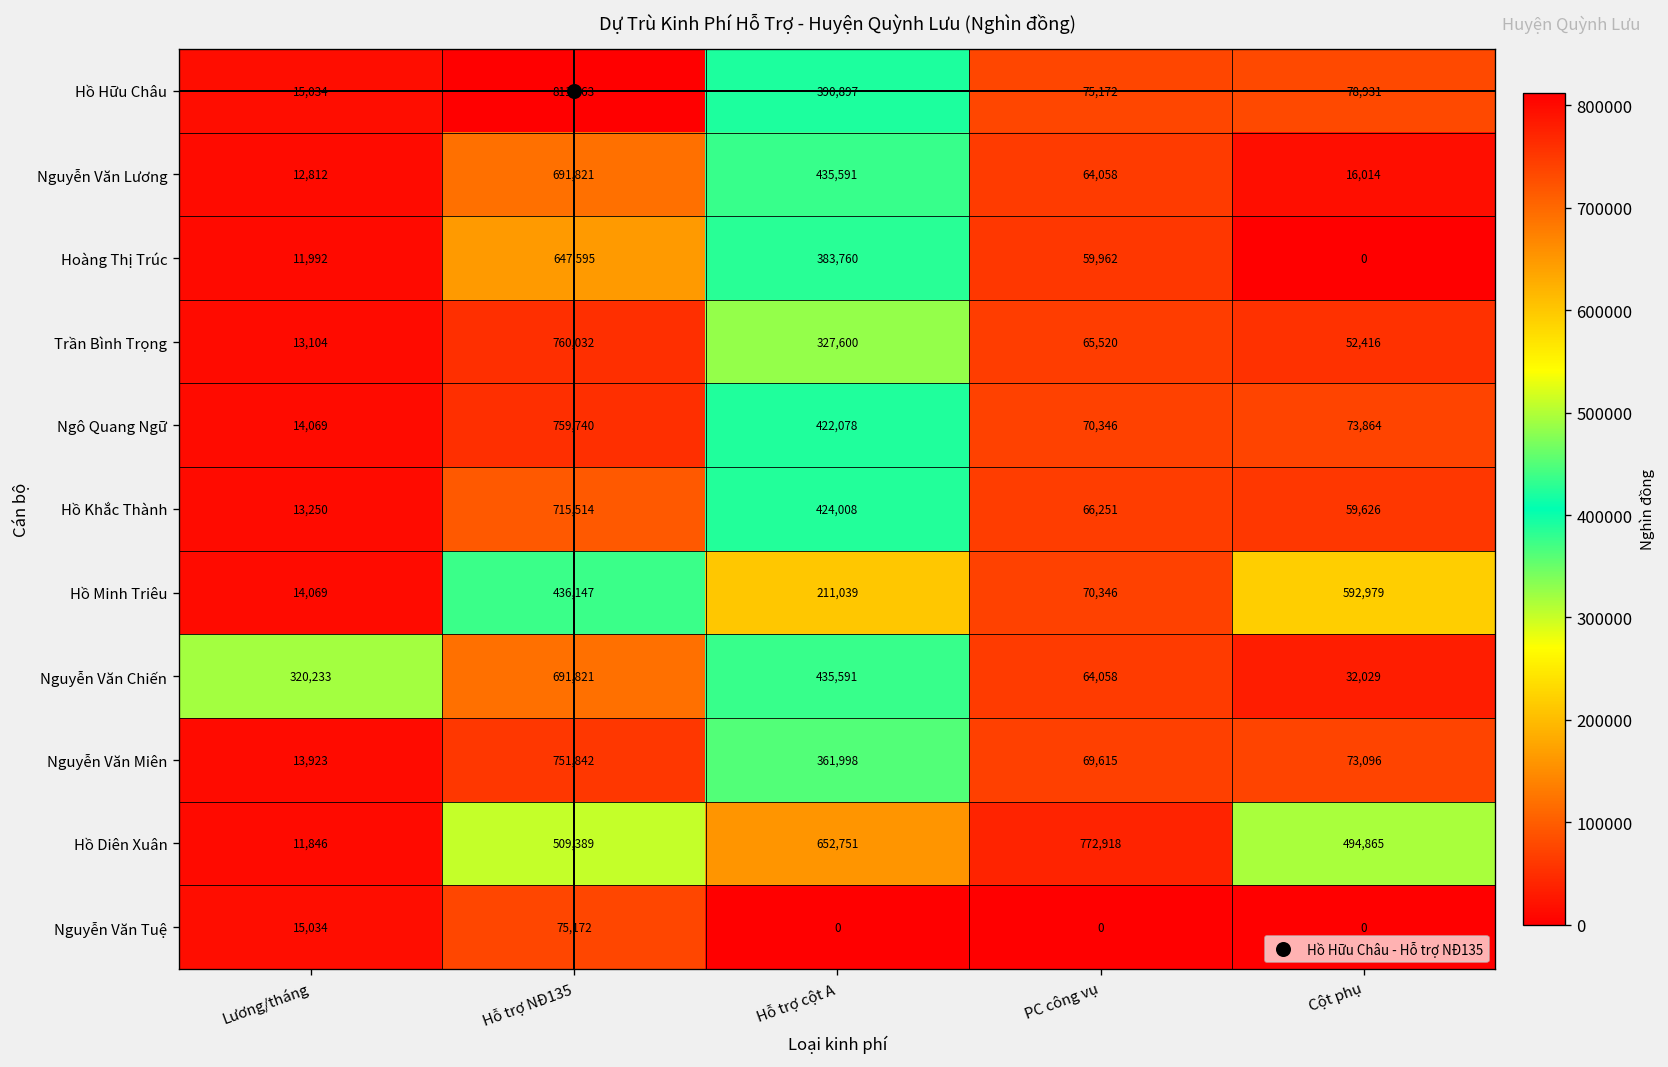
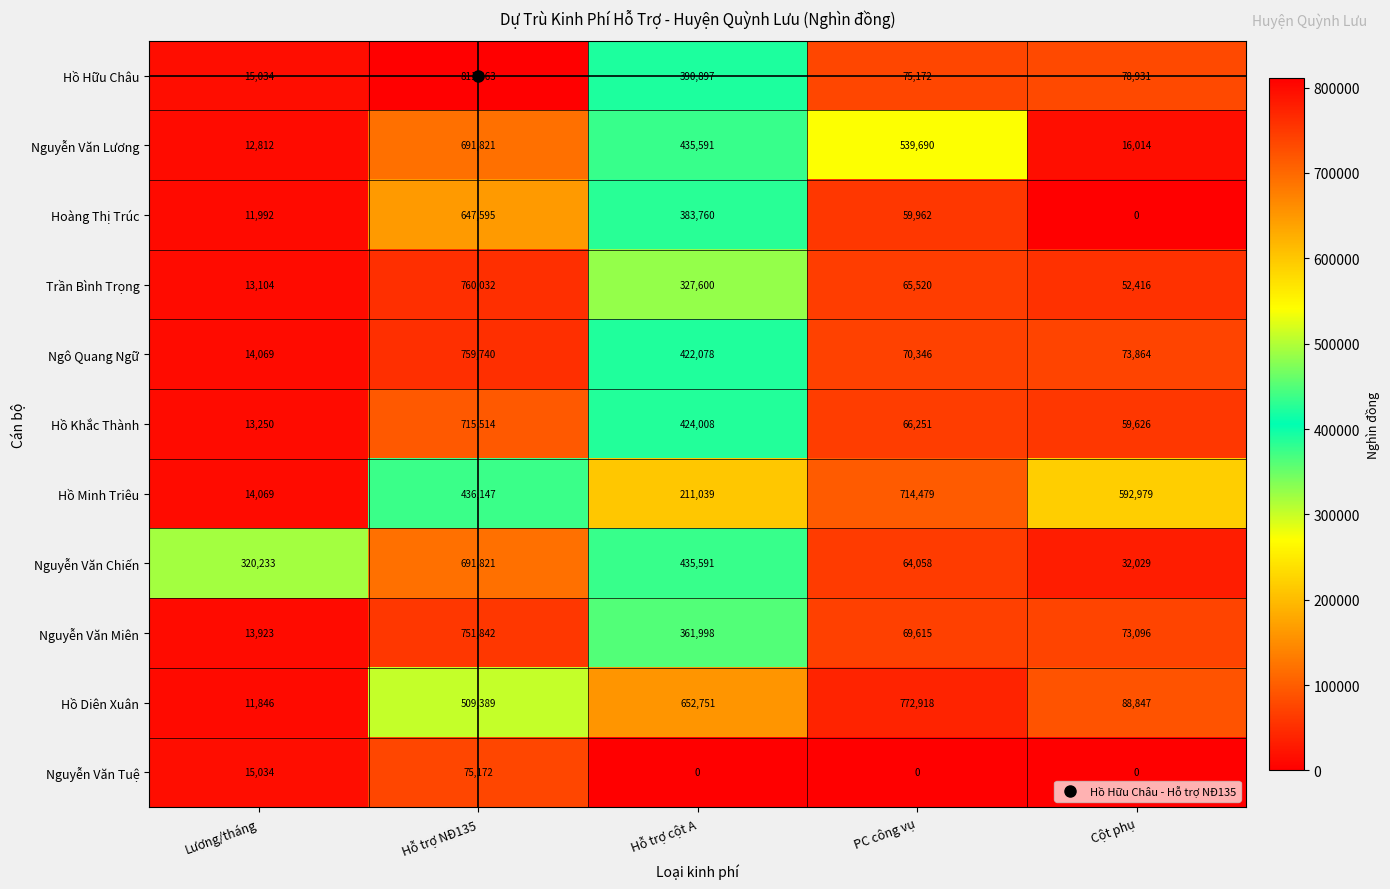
  {
    "Hồ Hữu Châu": {
      "Lương/tháng": "15,034",
      "Hỗ trợ cột A": "390,897",
      "PC công vụ": "75,172",
      "Cột phụ": "78,931"
    },
    "Nguyễn Văn Lương": {
      "Lương/tháng": "12,812",
      "Hỗ trợ NĐ135": "691,821",
      "Hỗ trợ cột A": "435,591",
-     "PC công vụ": "64,058",
+     "PC công vụ": "539,690",
      "Cột phụ": "16,014"
    },
    "Hoàng Thị Trúc": {
      "Lương/tháng": "11,992",
      "Hỗ trợ NĐ135": "647,595",
      "Hỗ trợ cột A": "383,760",
      "PC công vụ": "59,962",
      "Cột phụ": "0"
    },
    "Trần Bình Trọng": {
      "Lương/tháng": "13,104",
      "Hỗ trợ NĐ135": "760,032",
      "Hỗ trợ cột A": "327,600",
      "PC công vụ": "65,520",
      "Cột phụ": "52,416"
    },
    "Ngô Quang Ngữ": {
      "Lương/tháng": "14,069",
      "Hỗ trợ NĐ135": "759,740",
      "Hỗ trợ cột A": "422,078",
      "PC công vụ": "70,346",
      "Cột phụ": "73,864"
    },
    "Hồ Khắc Thành": {
      "Lương/tháng": "13,250",
      "Hỗ trợ NĐ135": "715,514",
      "Hỗ trợ cột A": "424,008",
      "PC công vụ": "66,251",
      "Cột phụ": "59,626"
    },
    "Hồ Minh Triêu": {
      "Lương/tháng": "14,069",
      "Hỗ trợ NĐ135": "436,147",
      "Hỗ trợ cột A": "211,039",
-     "PC công vụ": "70,346",
+     "PC công vụ": "714,479",
      "Cột phụ": "592,979"
    },
    "Nguyễn Văn Chiến": {
      "Lương/tháng": "320,233",
      "Hỗ trợ NĐ135": "691,821",
      "Hỗ trợ cột A": "435,591",
      "PC công vụ": "64,058",
      "Cột phụ": "32,029"
    },
    "Nguyễn Văn Miên": {
      "Lương/tháng": "13,923",
      "Hỗ trợ NĐ135": "751,842",
      "Hỗ trợ cột A": "361,998",
      "PC công vụ": "69,615",
      "Cột phụ": "73,096"
    },
    "Hồ Diên Xuân": {
      "Lương/tháng": "11,846",
      "Hỗ trợ NĐ135": "509,389",
      "Hỗ trợ cột A": "652,751",
      "PC công vụ": "772,918",
-     "Cột phụ": "494,865"
+     "Cột phụ": "88,847"
    },
    "Nguyễn Văn Tuệ": {
      "Lương/tháng": "15,034",
      "Hỗ trợ NĐ135": "75,172",
      "Hỗ trợ cột A": "0",
      "PC công vụ": "0",
      "Cột phụ": "0"
    }
  }
